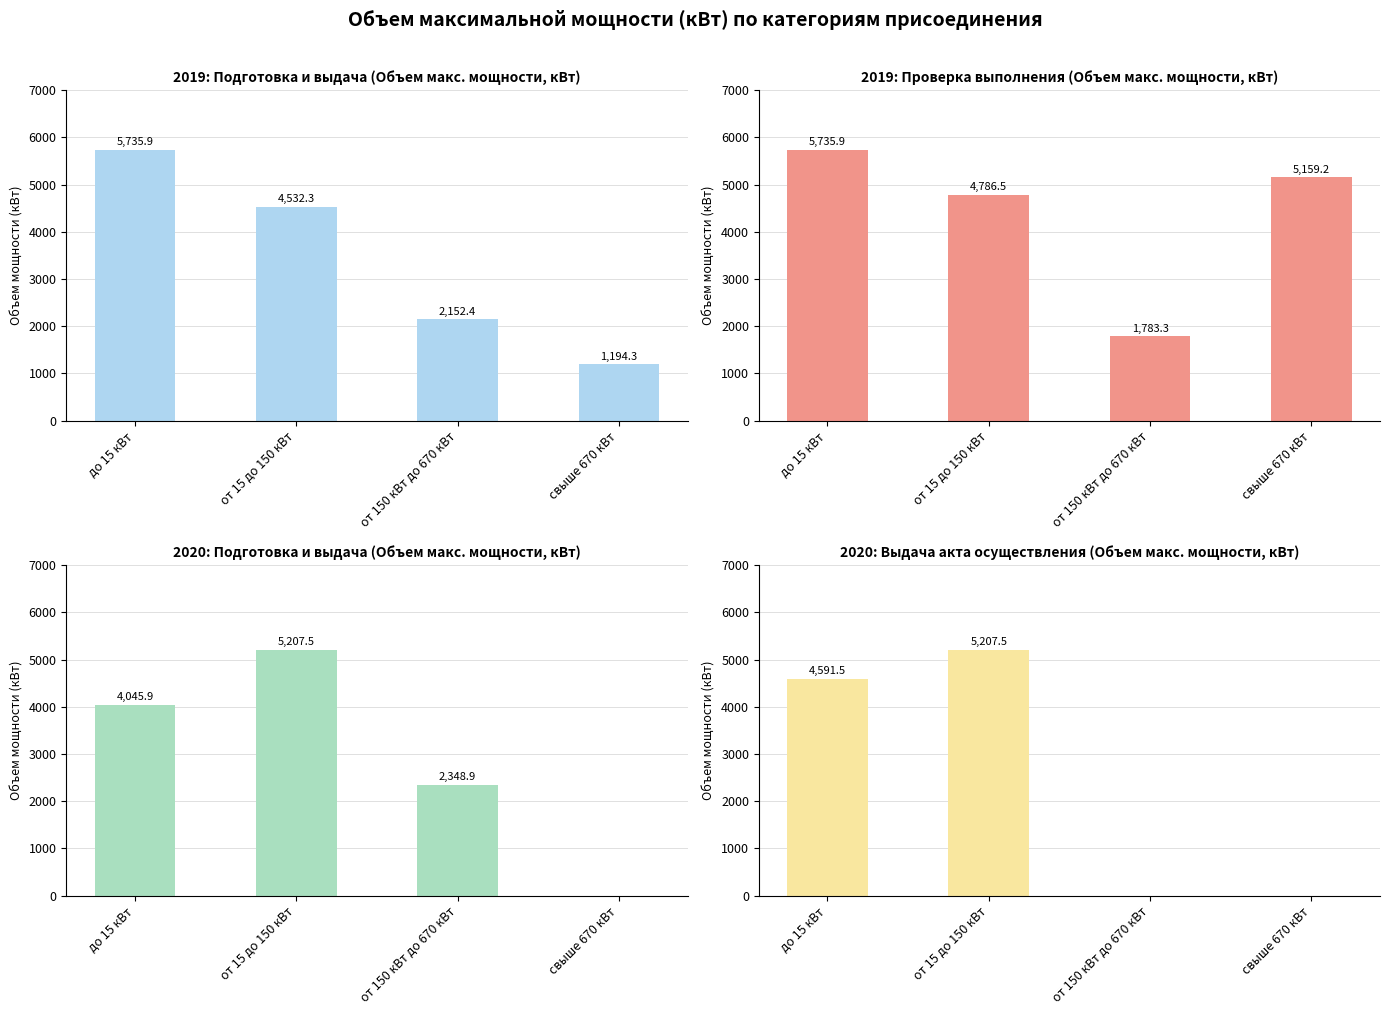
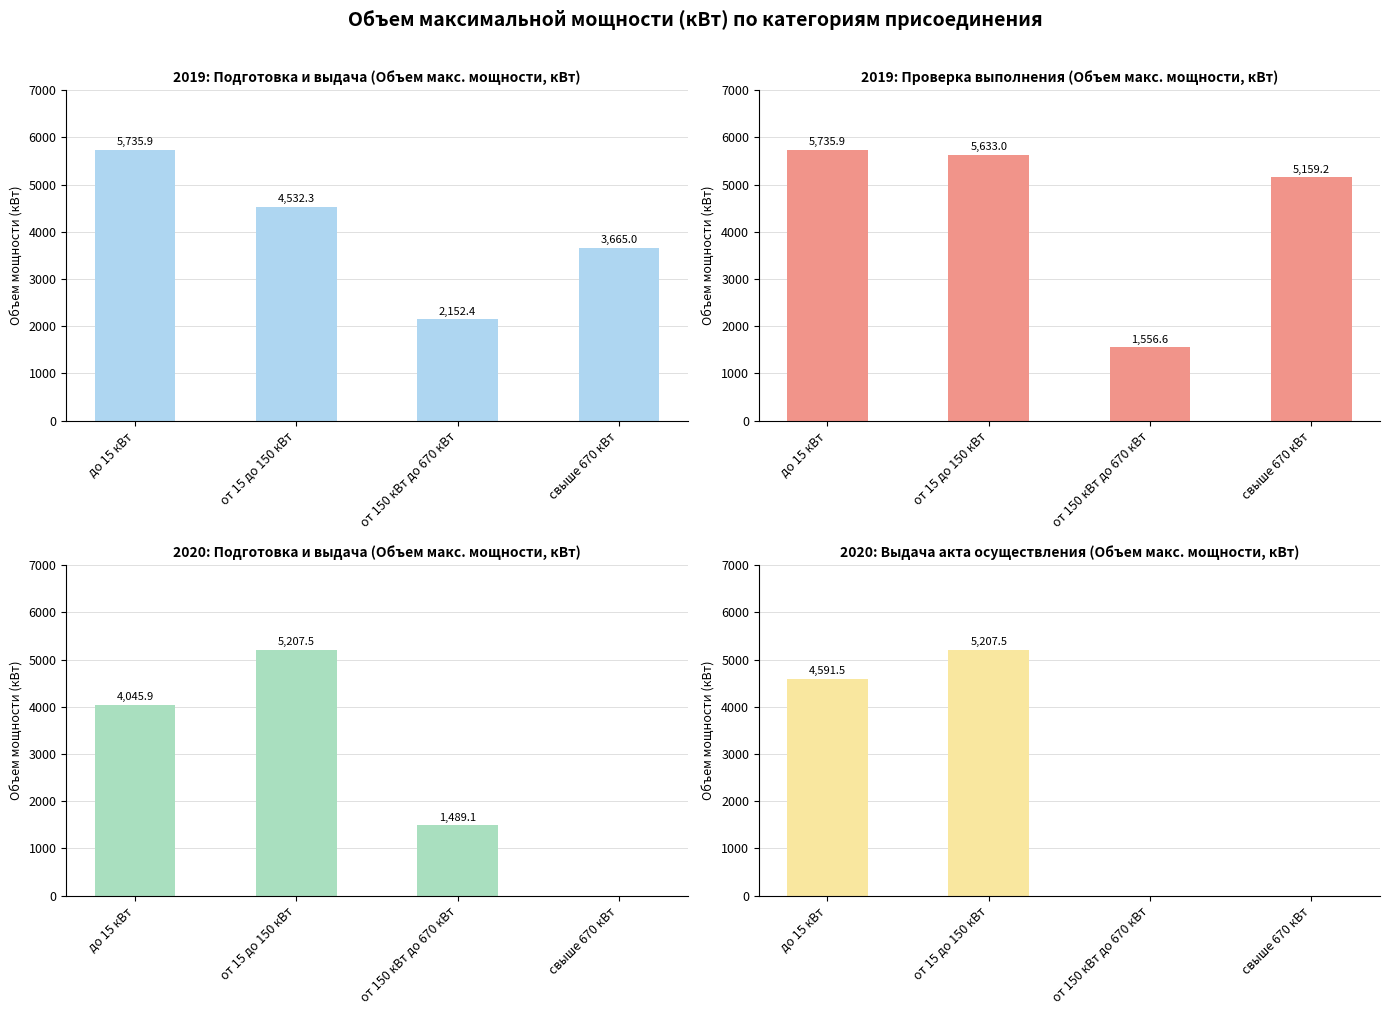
  {
    "2019: Подготовка и выдача (Объем макс. мощности, кВт)": {
      "до 15 кВт": "5,735.9",
      "от 15 до 150 кВт": "4,532.3",
      "от 150 кВт до 670 кВт": "2,152.4",
-     "свыше 670 кВт": "1,194.3"
+     "свыше 670 кВт": "3,665.0"
    },
    "2019: Проверка выполнения (Объем макс. мощности, кВт)": {
      "до 15 кВт": "5,735.9",
-     "от 15 до 150 кВт": "4,786.5",
-     "от 150 кВт до 670 кВт": "1,783.3",
+     "от 15 до 150 кВт": "5,633.0",
+     "от 150 кВт до 670 кВт": "1,556.6",
      "свыше 670 кВт": "5,159.2"
    },
    "2020: Подготовка и выдача (Объем макс. мощности, кВт)": {
      "до 15 кВт": "4,045.9",
      "от 15 до 150 кВт": "5,207.5",
-     "от 150 кВт до 670 кВт": "2,348.9"
+     "от 150 кВт до 670 кВт": "1,489.1"
    },
    "2020: Выдача акта осуществления (Объем макс. мощности, кВт)": {
      "до 15 кВт": "4,591.5",
      "от 15 до 150 кВт": "5,207.5"
    }
  }
